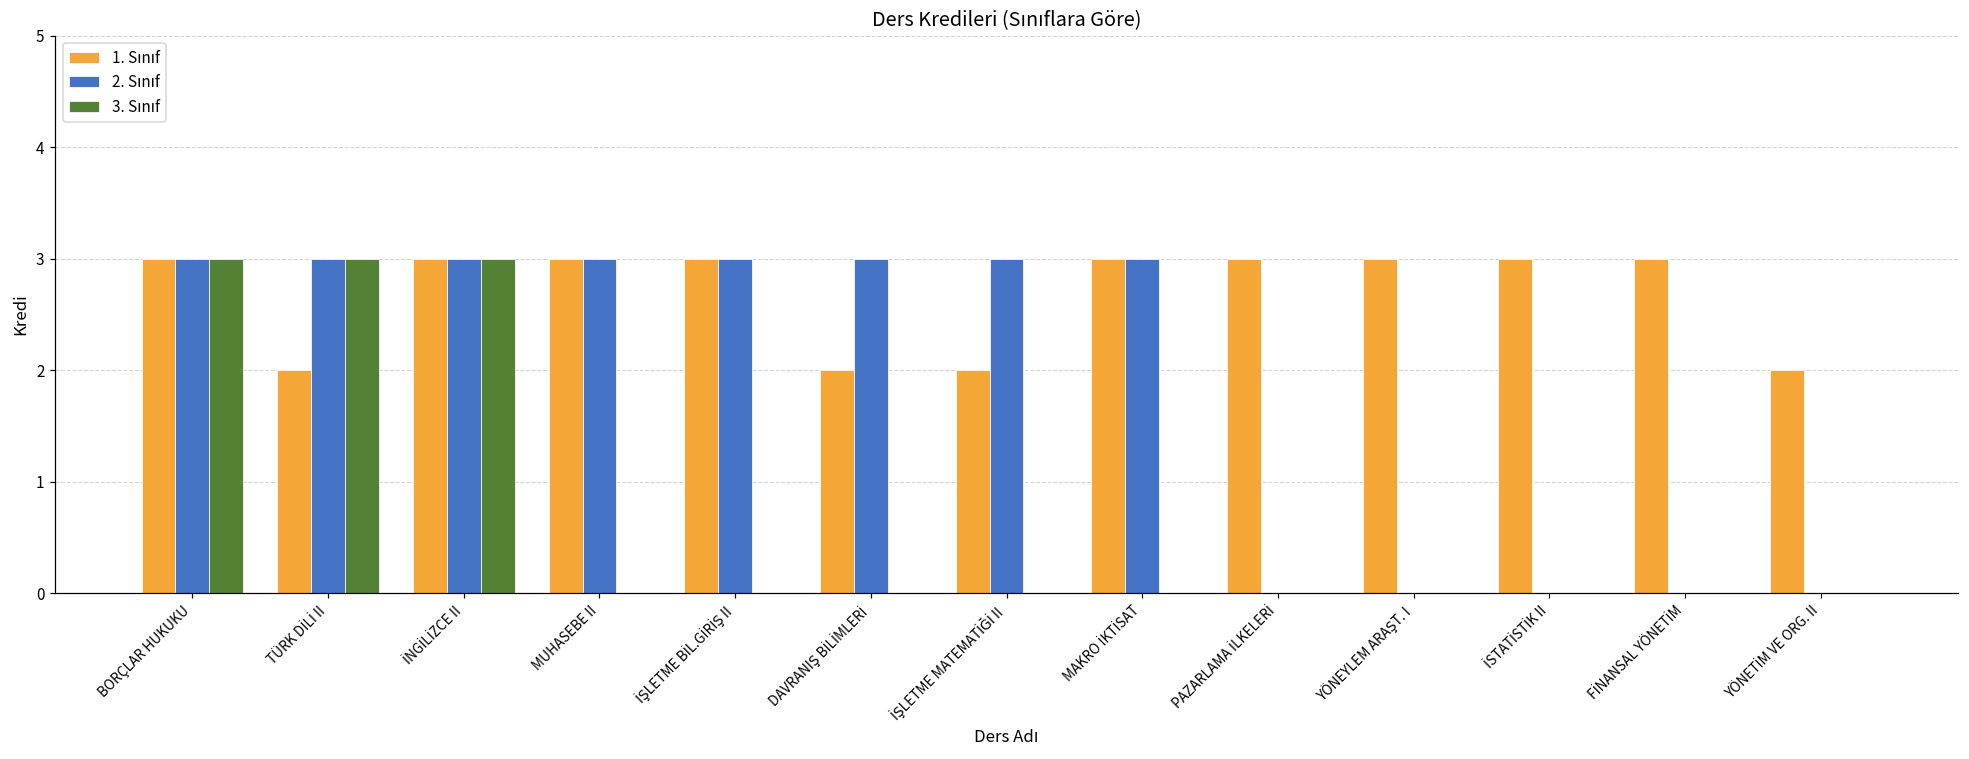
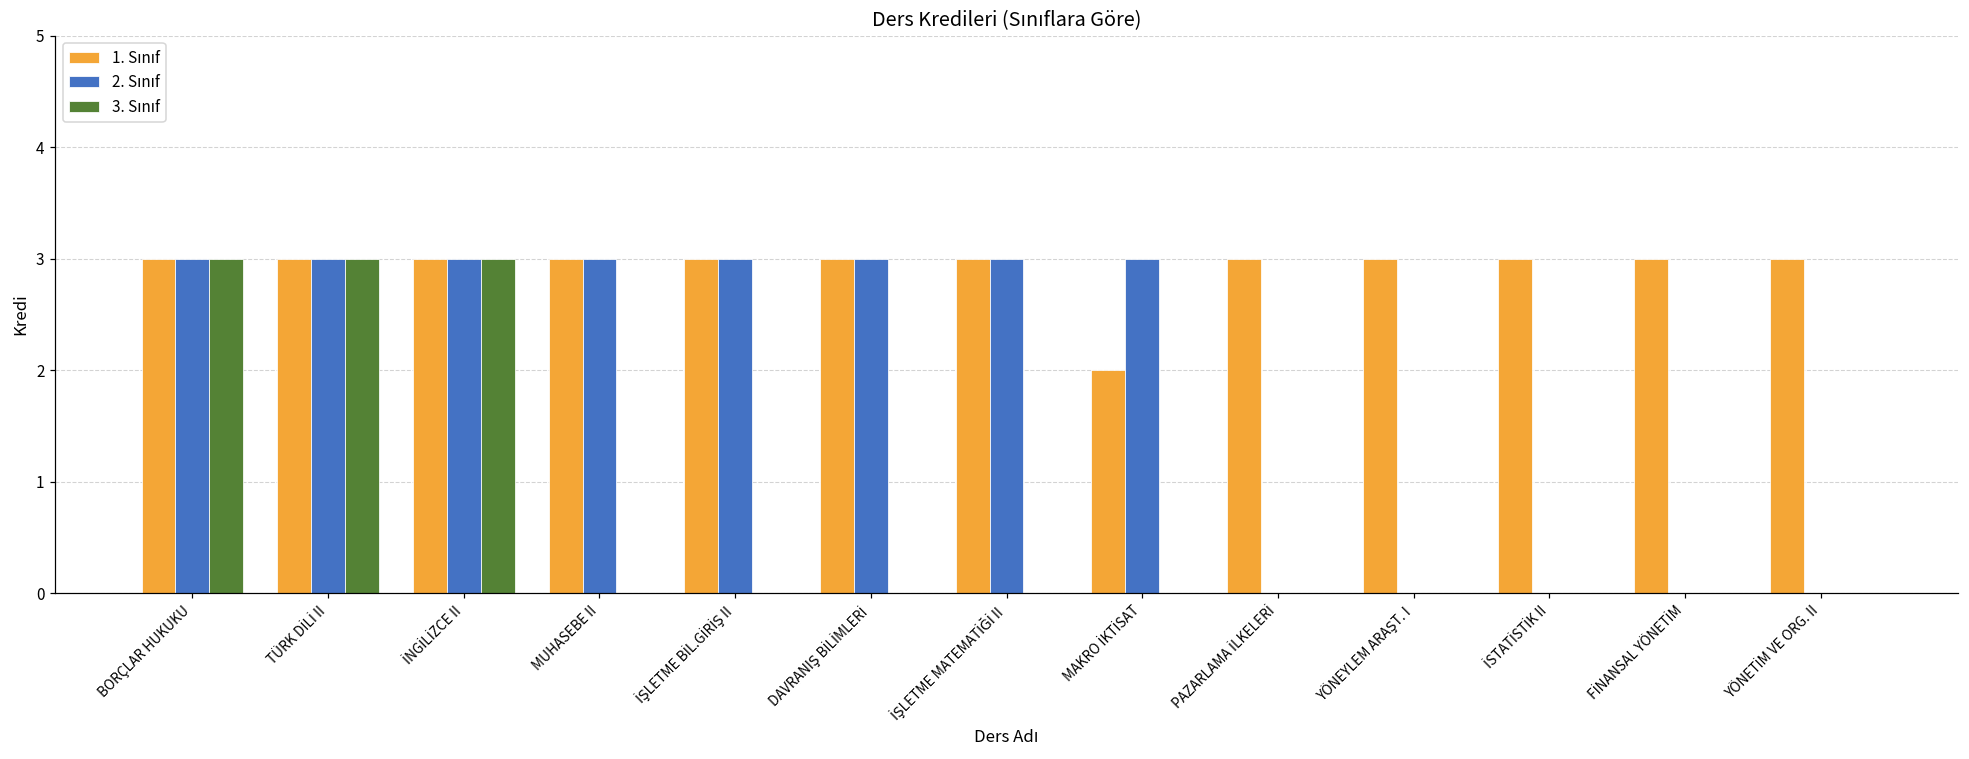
  {
    "1. Sınıf": {
      "BORÇLAR HUKUKU": 3,
-     "TÜRK DİLİ II": 2,
+     "TÜRK DİLİ II": 3,
      "İNGİLİZCE II": 3,
      "MUHASEBE II": 3,
      "İŞLETME BİL.GİRİŞ II": 3,
-     "DAVRANIŞ BİLİMLERİ": 2,
-     "İŞLETME MATEMATİĞİ II": 2,
-     "MAKRO İKTİSAT": 3,
+     "DAVRANIŞ BİLİMLERİ": 3,
+     "İŞLETME MATEMATİĞİ II": 3,
+     "MAKRO İKTİSAT": 2,
      "PAZARLAMA İLKELERİ": 3,
      "YÖNEYLEM ARAŞT. I": 3,
      "İSTATİSTİK II": 3,
      "FİNANSAL YÖNETİM": 3,
-     "YÖNETİM VE ORG. II": 2
+     "YÖNETİM VE ORG. II": 3
    },
    "2. Sınıf": {
      "BORÇLAR HUKUKU": 3,
      "TÜRK DİLİ II": 3,
      "İNGİLİZCE II": 3,
      "MUHASEBE II": 3,
      "İŞLETME BİL.GİRİŞ II": 3,
      "DAVRANIŞ BİLİMLERİ": 3,
      "İŞLETME MATEMATİĞİ II": 3,
      "MAKRO İKTİSAT": 3,
      "PAZARLAMA İLKELERİ": 0,
      "YÖNEYLEM ARAŞT. I": 0,
      "İSTATİSTİK II": 0,
      "FİNANSAL YÖNETİM": 0,
      "YÖNETİM VE ORG. II": 0
    },
    "3. Sınıf": {
      "BORÇLAR HUKUKU": 3,
      "TÜRK DİLİ II": 3,
      "İNGİLİZCE II": 3,
      "MUHASEBE II": 0,
      "İŞLETME BİL.GİRİŞ II": 0,
      "DAVRANIŞ BİLİMLERİ": 0,
      "İŞLETME MATEMATİĞİ II": 0,
      "MAKRO İKTİSAT": 0,
      "PAZARLAMA İLKELERİ": 0,
      "YÖNEYLEM ARAŞT. I": 0,
      "İSTATİSTİK II": 0,
      "FİNANSAL YÖNETİM": 0,
      "YÖNETİM VE ORG. II": 0
    }
  }
